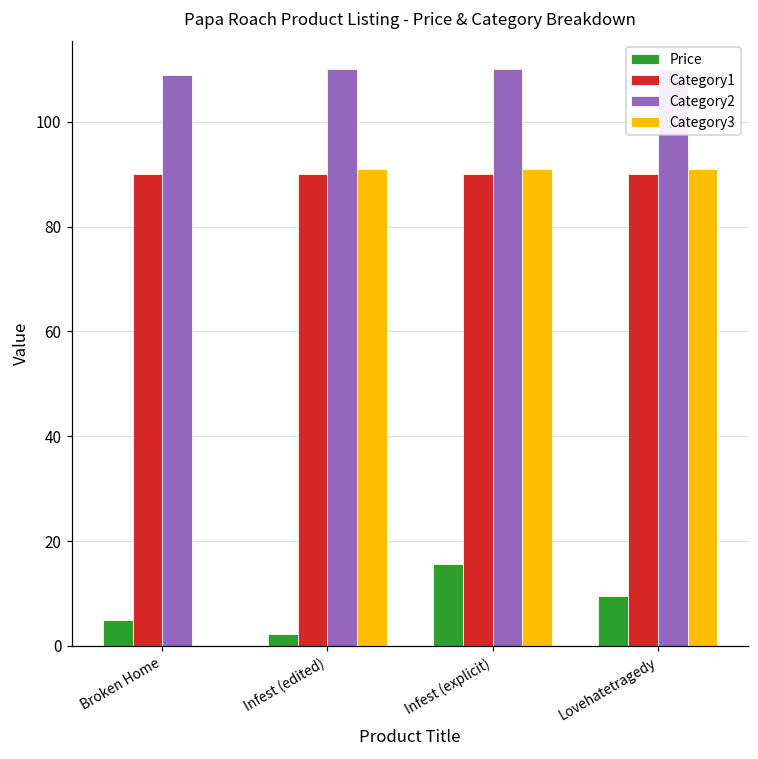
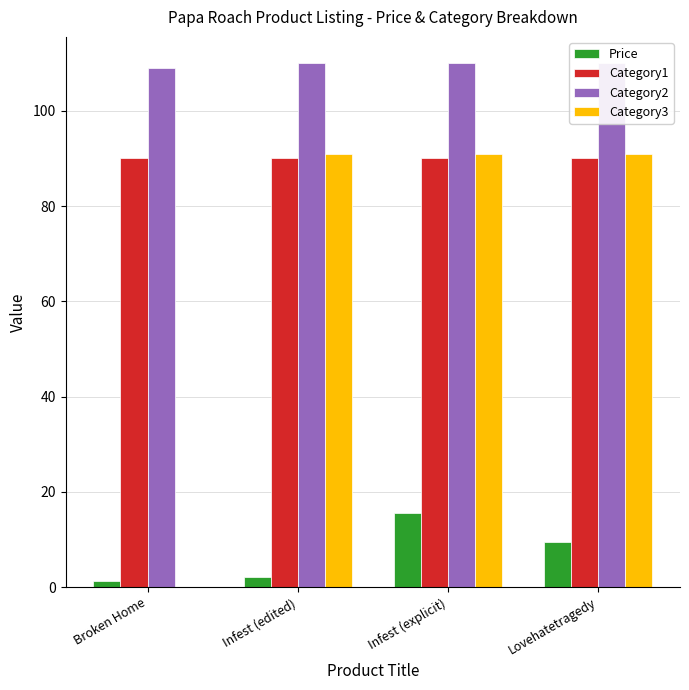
  {
    "Price": {
-     "Broken Home": 5,
+     "Broken Home": 1,
      "Infest (edited)": 2,
      "Infest (explicit)": 16,
      "Lovehatetragedy": 9
    },
    "Category1": {
      "Broken Home": 90,
      "Infest (edited)": 90,
      "Infest (explicit)": 90,
      "Lovehatetragedy": 90
    },
    "Category2": {
      "Broken Home": 109,
      "Infest (edited)": 110,
      "Infest (explicit)": 110
    },
    "Category3": {
      "Broken Home": 0,
      "Infest (edited)": 91,
      "Infest (explicit)": 91,
      "Lovehatetragedy": 91
    }
  }
